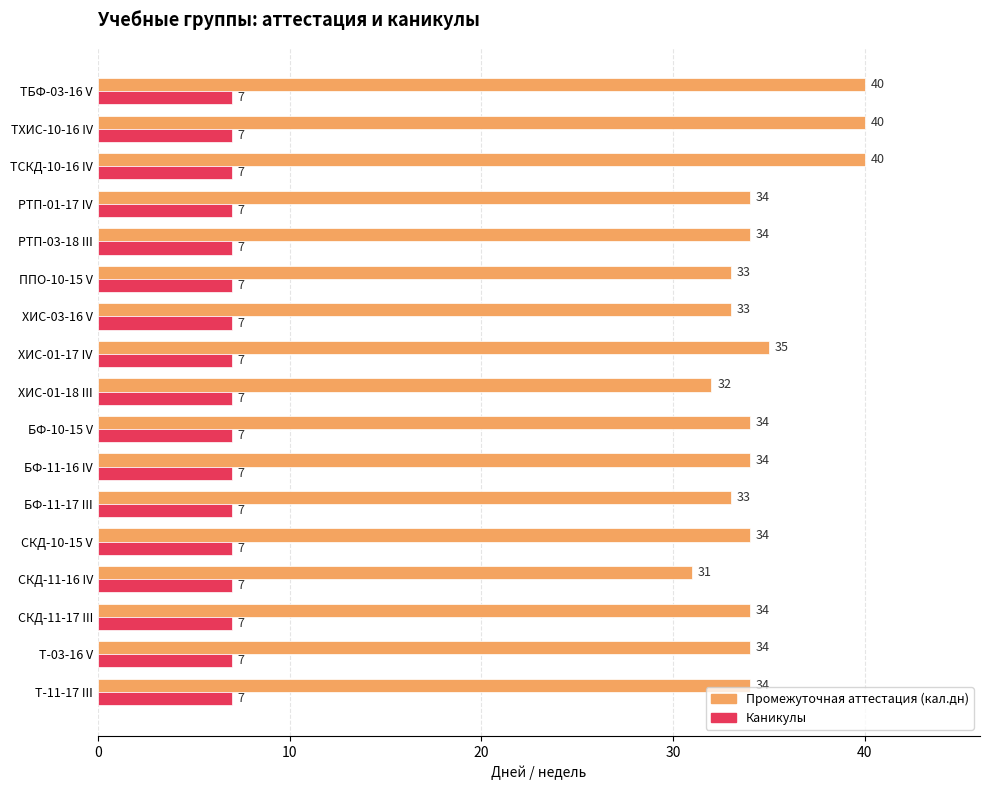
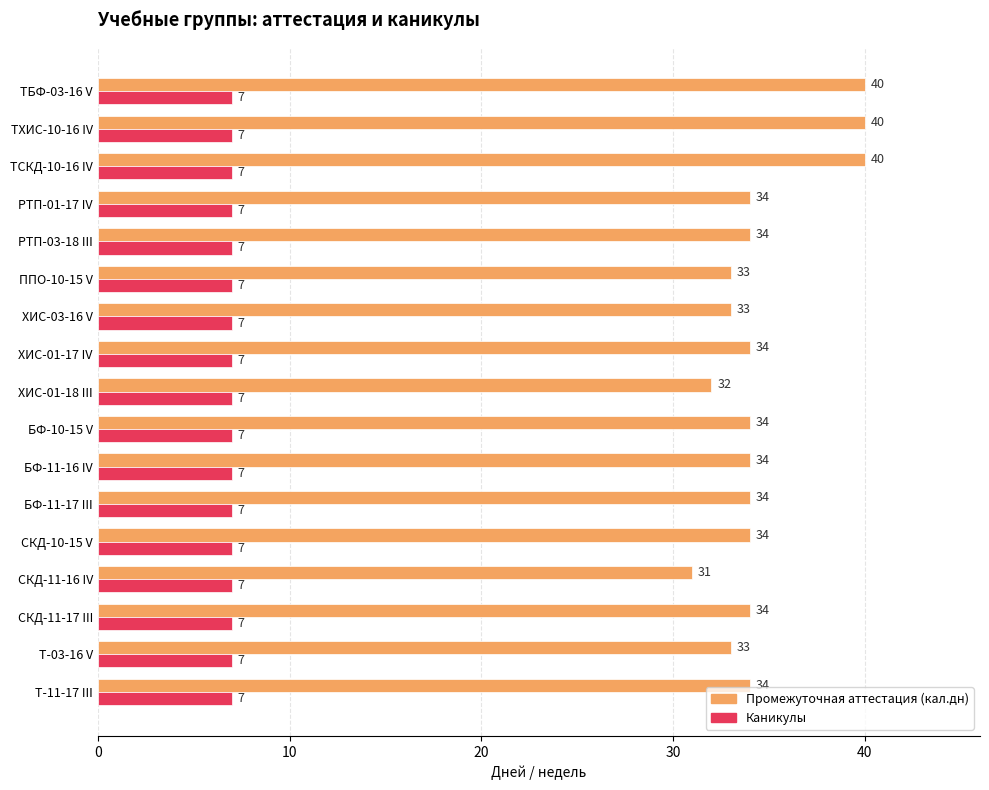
  {
    "Промежуточная аттестация (кал.дн)": {
      "ТБФ-03-16 V": 40,
      "ТХИС-10-16 IV": 40,
      "ТСКД-10-16 IV": 40,
      "РТП-01-17 IV": 34,
      "РТП-03-18 III": 34,
      "ППО-10-15 V": 33,
      "ХИС-03-16 V": 33,
-     "ХИС-01-17 IV": 35,
+     "ХИС-01-17 IV": 34,
      "ХИС-01-18 III": 32,
      "БФ-10-15 V": 34,
      "БФ-11-16 IV": 34,
-     "БФ-11-17 III": 33,
+     "БФ-11-17 III": 34,
      "СКД-10-15 V": 34,
      "СКД-11-16 IV": 31,
      "СКД-11-17 III": 34,
-     "Т-03-16 V": 34
+     "Т-03-16 V": 33
    },
    "Каникулы": {
      "ТБФ-03-16 V": 7,
      "ТХИС-10-16 IV": 7,
      "ТСКД-10-16 IV": 7,
      "РТП-01-17 IV": 7,
      "РТП-03-18 III": 7,
      "ППО-10-15 V": 7,
      "ХИС-03-16 V": 7,
      "ХИС-01-17 IV": 7,
      "ХИС-01-18 III": 7,
      "БФ-10-15 V": 7,
      "БФ-11-16 IV": 7,
      "БФ-11-17 III": 7,
      "СКД-10-15 V": 7,
      "СКД-11-16 IV": 7,
      "СКД-11-17 III": 7,
      "Т-03-16 V": 7,
      "Т-11-17 III": 7
    }
  }
